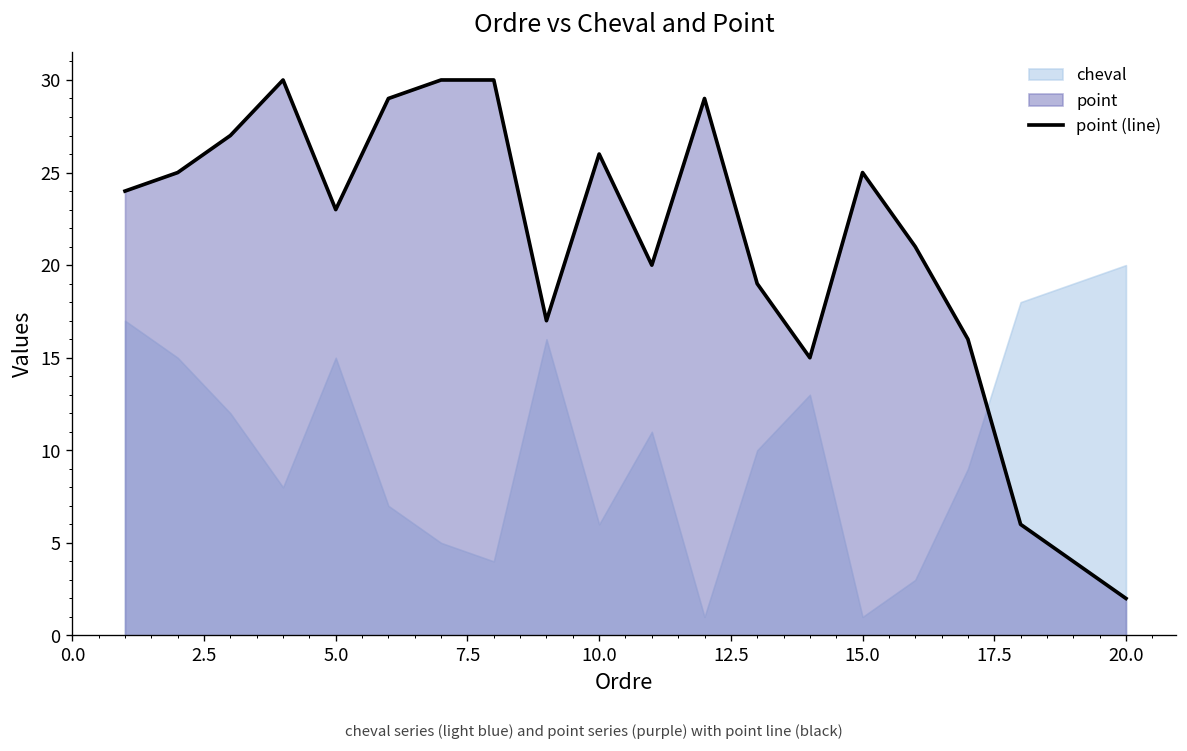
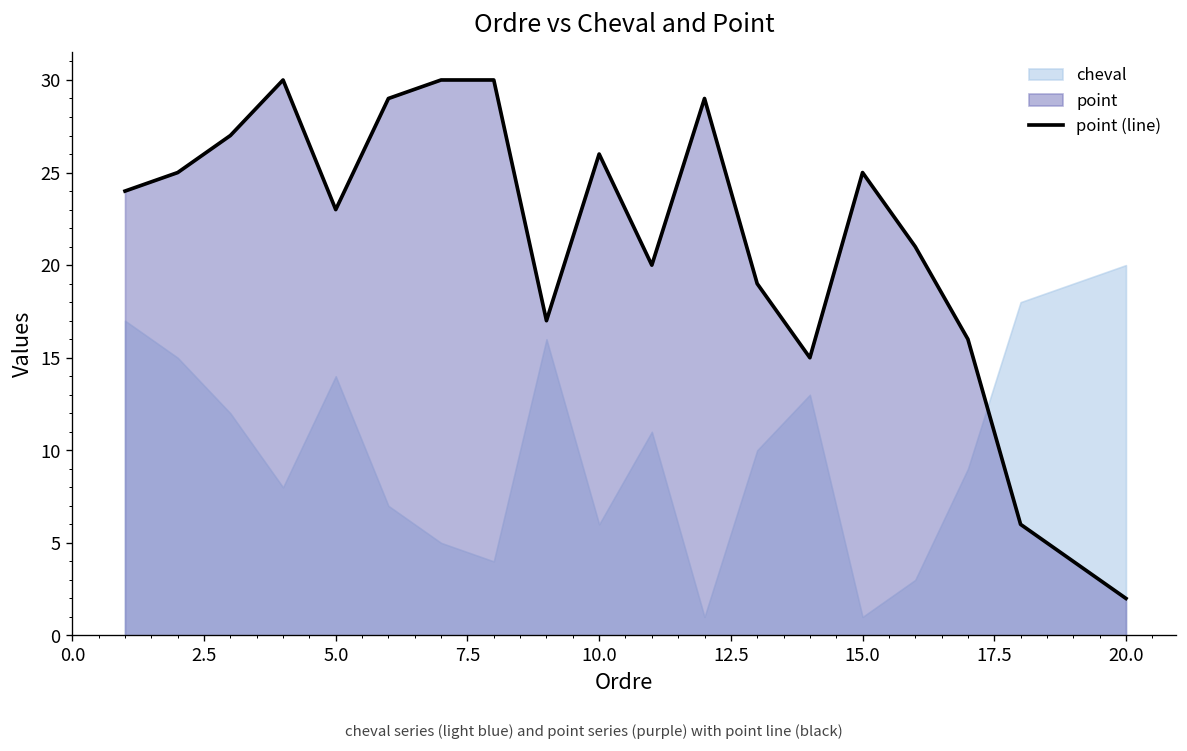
  {
    "cheval": {
-     "5.0": 15,
+     "5.0": 14,
      "10.0": 6,
      "15.0": 1,
      "20.0": 20
    },
    "point": {
      "5.0": 23,
      "10.0": 26,
      "15.0": 25,
      "20.0": 2
    }
  }
